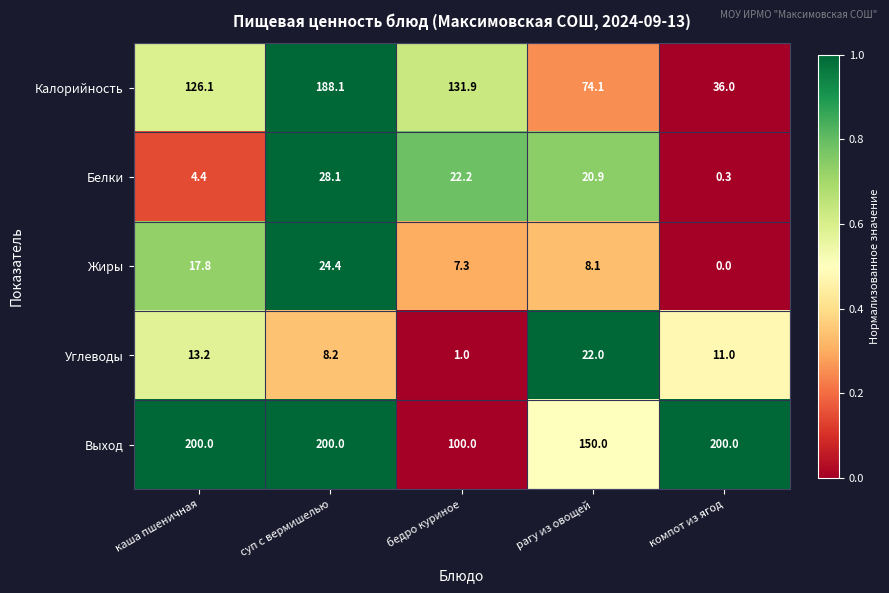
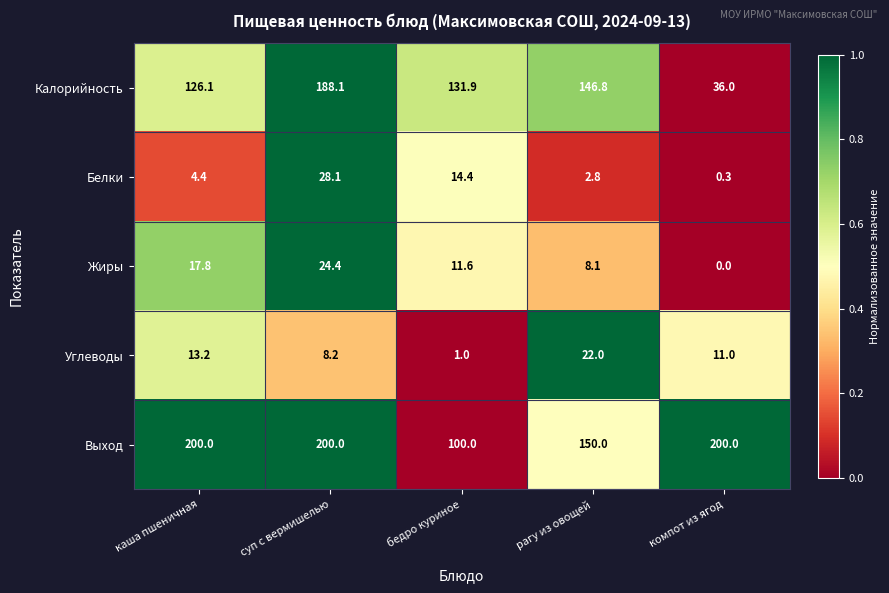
  {
    "Калорийность": {
      "каша пшеничная": 126.1,
      "суп с вермишелью": 188.1,
      "бедро куриное": 131.9,
-     "рагу из овощей": 74.1,
+     "рагу из овощей": 146.8,
      "компот из ягод": 36.0
    },
    "Белки": {
      "каша пшеничная": 4.4,
      "суп с вермишелью": 28.1,
-     "бедро куриное": 22.2,
-     "рагу из овощей": 20.9,
+     "бедро куриное": 14.4,
+     "рагу из овощей": 2.8,
      "компот из ягод": 0.3
    },
    "Жиры": {
      "каша пшеничная": 17.8,
      "суп с вермишелью": 24.4,
-     "бедро куриное": 7.3,
+     "бедро куриное": 11.6,
      "рагу из овощей": 8.1,
      "компот из ягод": 0.0
    },
    "Углеводы": {
      "каша пшеничная": 13.2,
      "суп с вермишелью": 8.2,
      "бедро куриное": 1.0,
      "рагу из овощей": 22.0,
      "компот из ягод": 11.0
    },
    "Выход": {
      "каша пшеничная": 200.0,
      "суп с вермишелью": 200.0,
      "бедро куриное": 100.0,
      "рагу из овощей": 150.0,
      "компот из ягод": 200.0
    }
  }
